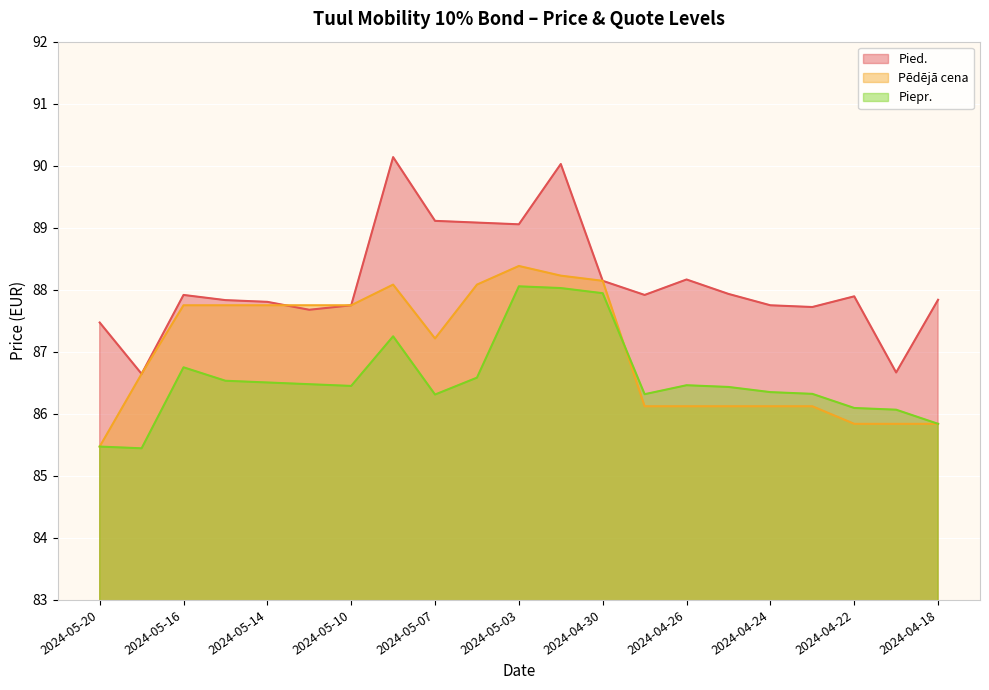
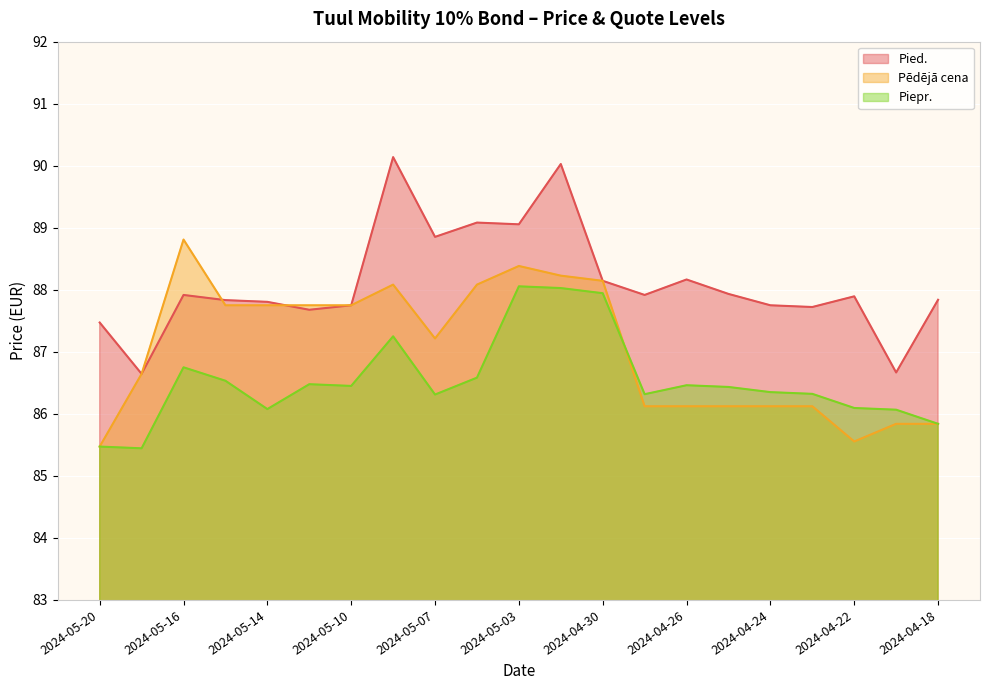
  {
    "Pied.": {
      "2024-05-20": 87.5,
      "2024-05-16": 87.9,
      "2024-05-14": 87.8,
-     "2024-05-07": 89.1,
+     "2024-05-07": 88.9,
      "2024-05-03": 89.1,
      "2024-04-26": 88.2,
      "2024-04-24": 87.8,
      "2024-04-22": 87.9,
      "2024-04-18": 87.8
    },
    "Pēdējā cena": {
-     "2024-05-16": 87.8,
+     "2024-05-16": 88.8,
      "2024-05-14": 87.8,
      "2024-05-07": 87.2,
      "2024-05-03": 88.4,
      "2024-04-26": 86.1,
      "2024-04-24": 86.1,
-     "2024-04-22": 85.8
+     "2024-04-22": 85.6
    },
    "Piepr.": {
      "2024-05-16": 86.8,
-     "2024-05-14": 86.5,
+     "2024-05-14": 86.1,
      "2024-05-10": 86.5,
      "2024-05-07": 86.3,
      "2024-05-03": 88.1,
      "2024-04-30": 87.9,
      "2024-04-26": 86.5,
      "2024-04-24": 86.4,
      "2024-04-22": 86.1
    }
  }
